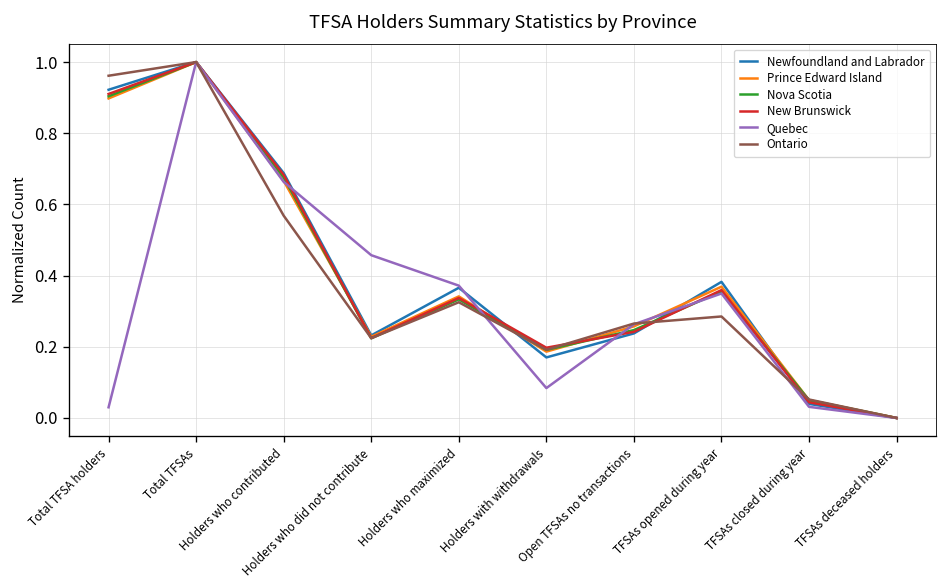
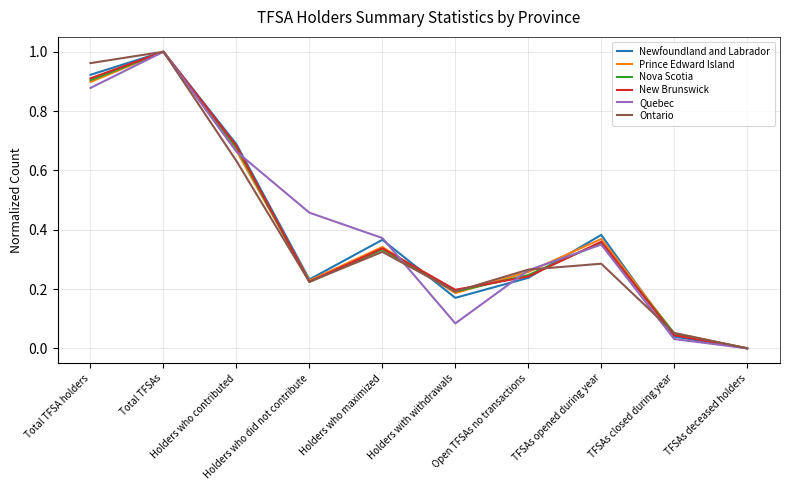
  {
    "Newfoundland and Labrador": {
      "Total TFSA holders": 0.92,
      "Holders with withdrawals": 0.17,
      "TFSAs opened during year": 0.38
    },
    "Prince Edward Island": {
      "TFSAs opened during year": 0.37
    },
    "Quebec": {
-     "Total TFSA holders": 0.03,
+     "Total TFSA holders": 0.88,
      "Holders who did not contribute": 0.46,
      "Holders with withdrawals": 0.08
    },
    "Ontario": {
      "Total TFSA holders": 0.96,
-     "Holders who contributed": 0.57,
+     "Holders who contributed": 0.63,
      "TFSAs opened during year": 0.29
    }
  }
